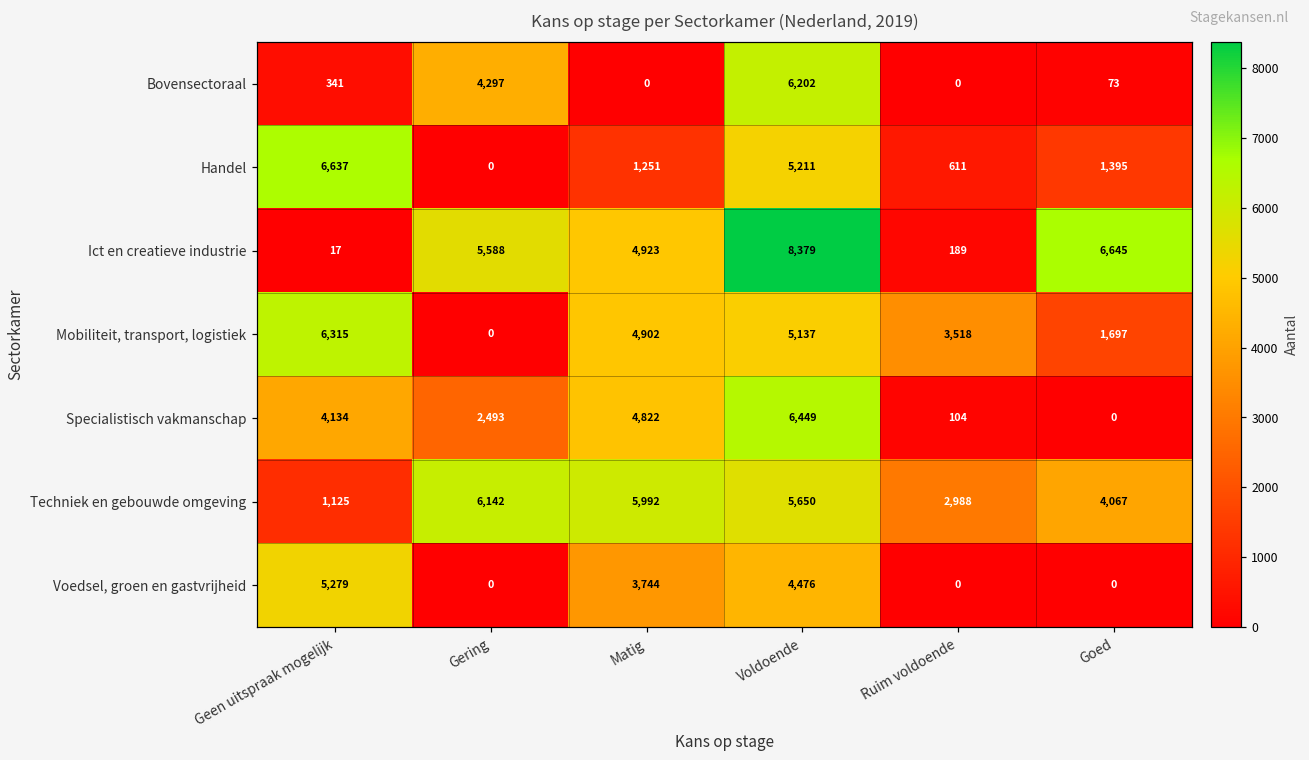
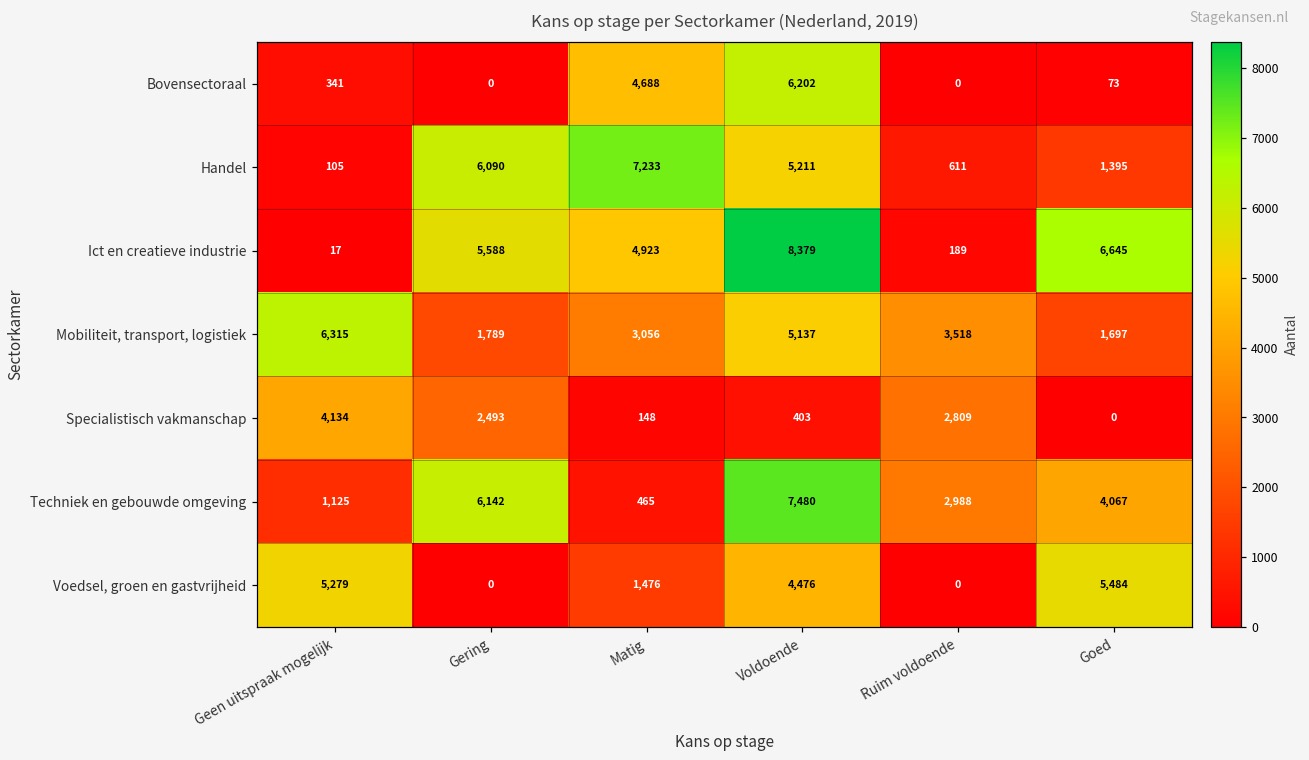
  {
    "Bovensectoraal": {
      "Geen uitspraak mogelijk": "341",
-     "Gering": "4,297",
-     "Matig": "0",
+     "Gering": "0",
+     "Matig": "4,688",
      "Voldoende": "6,202",
      "Ruim voldoende": "0",
      "Goed": "73"
    },
    "Handel": {
-     "Geen uitspraak mogelijk": "6,637",
-     "Gering": "0",
-     "Matig": "1,251",
+     "Geen uitspraak mogelijk": "105",
+     "Gering": "6,090",
+     "Matig": "7,233",
      "Voldoende": "5,211",
      "Ruim voldoende": "611",
      "Goed": "1,395"
    },
    "Ict en creatieve industrie": {
      "Geen uitspraak mogelijk": "17",
      "Gering": "5,588",
      "Matig": "4,923",
      "Voldoende": "8,379",
      "Ruim voldoende": "189",
      "Goed": "6,645"
    },
    "Mobiliteit, transport, logistiek": {
      "Geen uitspraak mogelijk": "6,315",
-     "Gering": "0",
-     "Matig": "4,902",
+     "Gering": "1,789",
+     "Matig": "3,056",
      "Voldoende": "5,137",
      "Ruim voldoende": "3,518",
      "Goed": "1,697"
    },
    "Specialistisch vakmanschap": {
      "Geen uitspraak mogelijk": "4,134",
      "Gering": "2,493",
-     "Matig": "4,822",
-     "Voldoende": "6,449",
-     "Ruim voldoende": "104",
+     "Matig": "148",
+     "Voldoende": "403",
+     "Ruim voldoende": "2,809",
      "Goed": "0"
    },
    "Techniek en gebouwde omgeving": {
      "Geen uitspraak mogelijk": "1,125",
      "Gering": "6,142",
-     "Matig": "5,992",
-     "Voldoende": "5,650",
+     "Matig": "465",
+     "Voldoende": "7,480",
      "Ruim voldoende": "2,988",
      "Goed": "4,067"
    },
    "Voedsel, groen en gastvrijheid": {
      "Geen uitspraak mogelijk": "5,279",
      "Gering": "0",
-     "Matig": "3,744",
+     "Matig": "1,476",
      "Voldoende": "4,476",
      "Ruim voldoende": "0",
-     "Goed": "0"
+     "Goed": "5,484"
    }
  }
